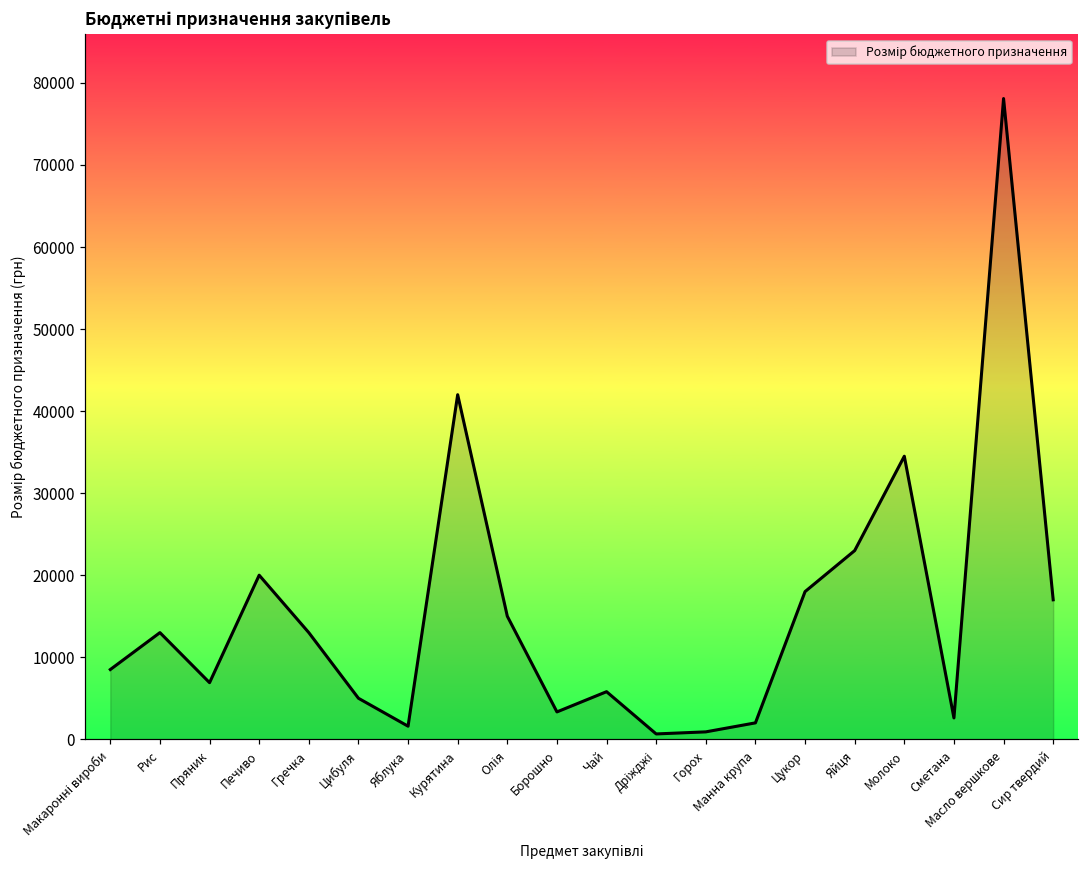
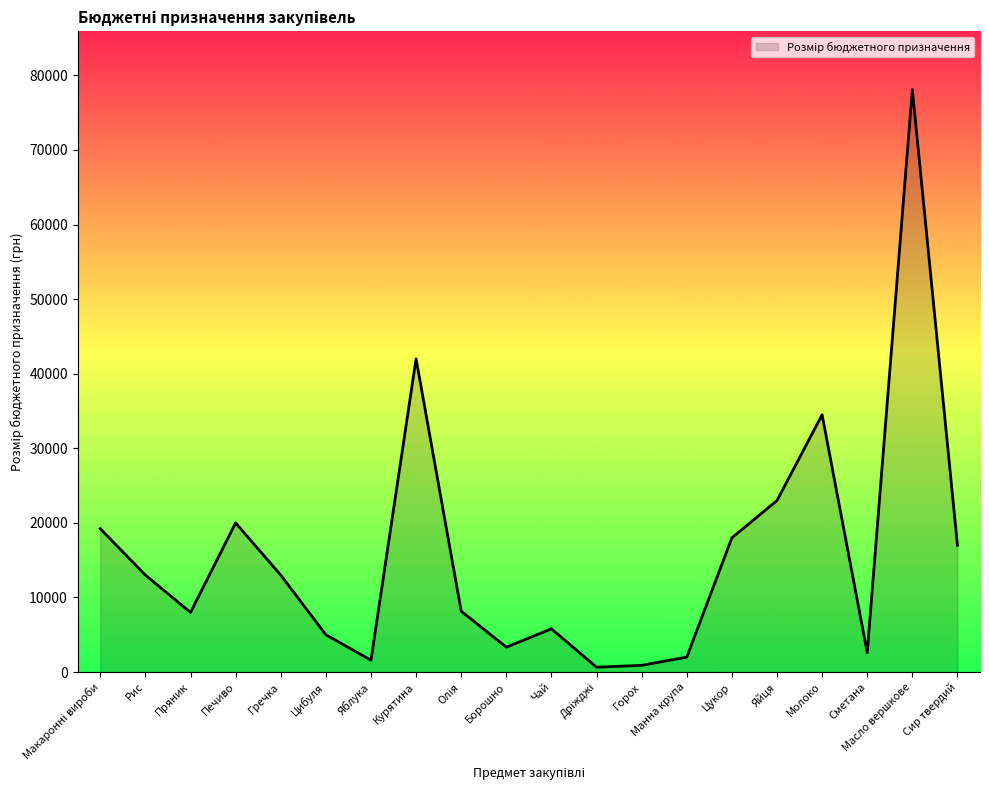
  {
-   "Макаронні вироби": 9000,
+   "Макаронні вироби": 19000,
    "Рис": 13000,
-   "Пряник": 7000,
+   "Пряник": 8000,
    "Печиво": 20000,
    "Гречка": 13000,
    "Цибуля": 5000,
    "Яблука": 2000,
    "Курятина": 42000,
-   "Олія": 15000,
+   "Олія": 8000,
    "Борошно": 3000,
    "Чай": 6000,
    "Дріжджі": 1000,
    "Горох": 1000,
    "Манна крупа": 2000,
    "Цукор": 18000,
    "Яйця": 23000,
    "Молоко": 35000,
    "Сметана": 3000,
    "Масло вершкове": 78000,
    "Сир твердий": 17000
  }
